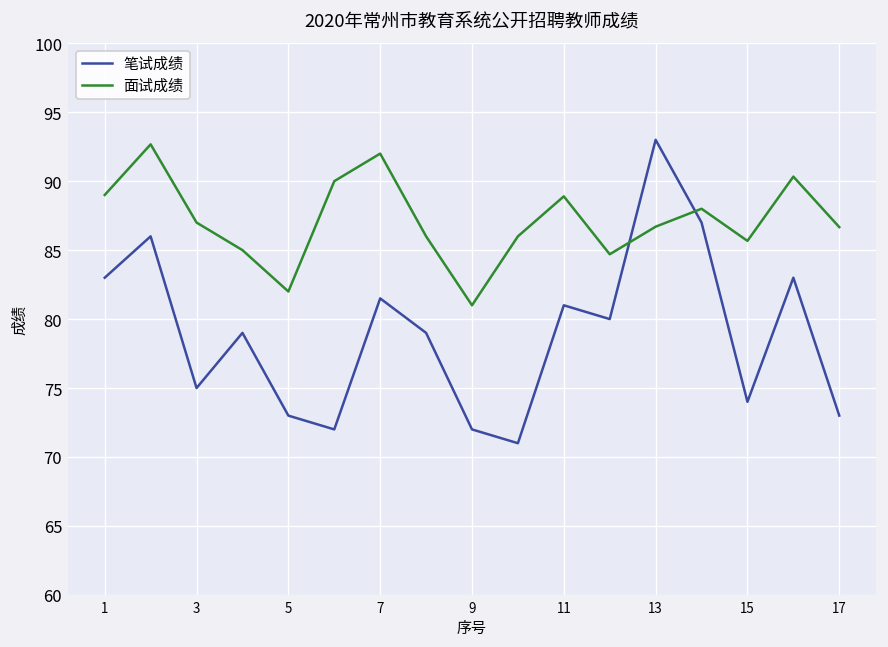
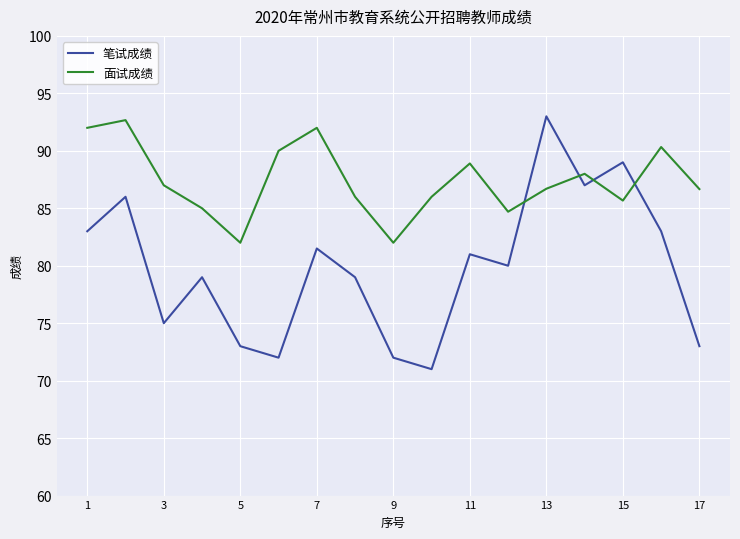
  {
    "笔试成绩": {
      "1": 83,
      "3": 75,
      "5": 73,
      "7": 81.5,
      "9": 72,
      "11": 81,
      "13": 93,
-     "15": 74,
+     "15": 89,
      "17": 73
    },
    "面试成绩": {
-     "1": 89,
+     "1": 92,
      "3": 87,
      "5": 82,
      "7": 92,
-     "9": 81,
+     "9": 82,
      "11": 89,
      "13": 86.7,
      "15": 85.7,
      "17": 86.7
    }
  }
